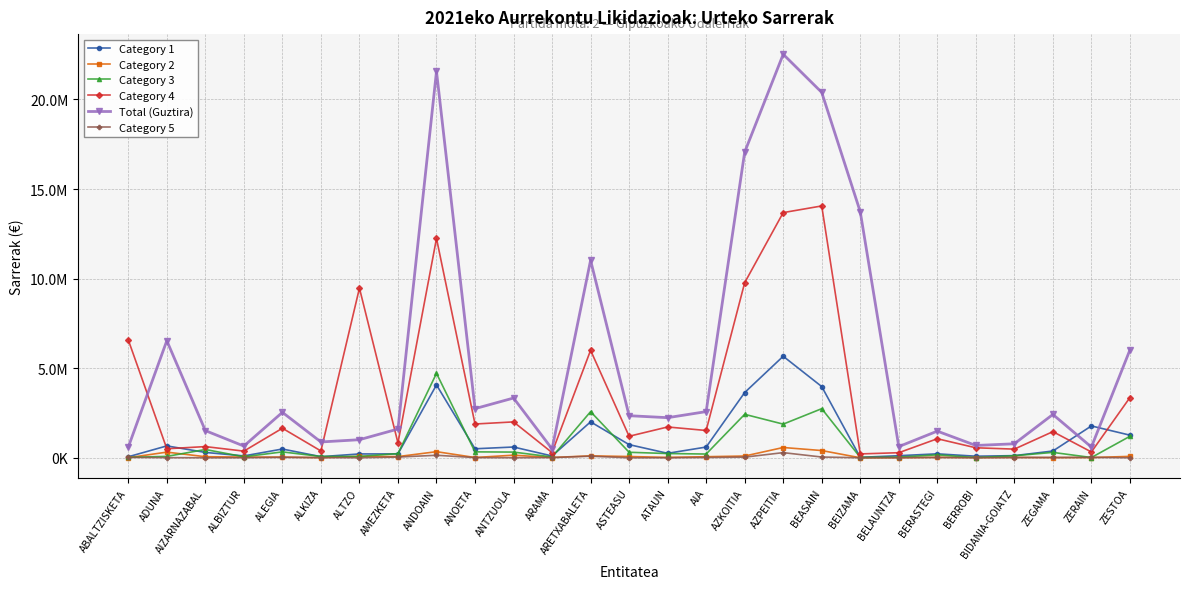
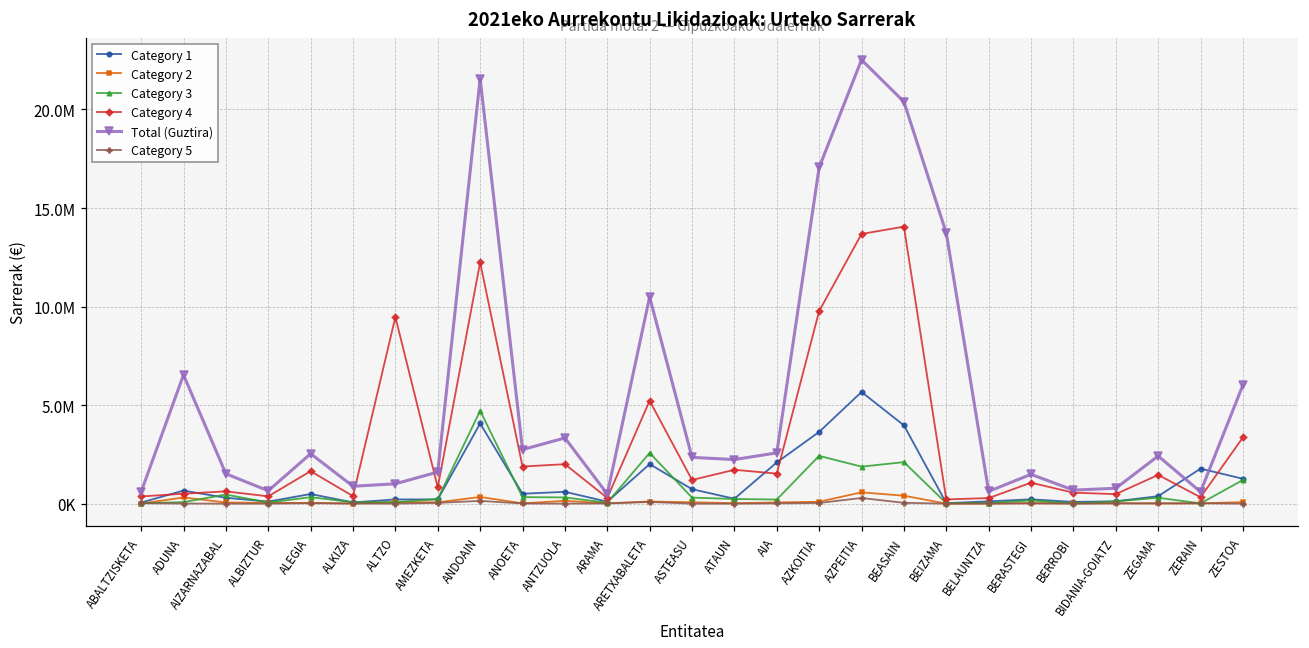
  {
    "Category 1": {
      "ADUNA": 700000,
      "AIZARNAZABAL": 300000,
      "ALEGIA": 500000,
      "ANDOAIN": 4100000,
      "ANOETA": 500000,
      "ANTZUOLA": 600000,
      "ARETXABALETA": 2000000,
      "ASTEASU": 700000,
-     "AIA": 600000,
+     "AIA": 2100000,
      "AZKOITIA": 3600000,
      "AZPEITIA": 5700000,
      "BEASAIN": 4000000,
      "ZERAIN": 1800000
    },
    "Category 2": {
      "ADUNA": 300000,
      "ANDOAIN": 300000,
      "AZPEITIA": 600000,
      "BEASAIN": 400000
    },
    "Category 3": {
      "AIZARNAZABAL": 500000,
      "ALEGIA": 300000,
      "ANDOAIN": 4700000,
      "ANOETA": 300000,
      "ANTZUOLA": 300000,
      "ARETXABALETA": 2600000,
      "ASTEASU": 300000,
      "AIA": 200000,
      "AZKOITIA": 2400000,
      "AZPEITIA": 1900000,
-     "BEASAIN": 2700000
+     "BEASAIN": 2100000
    },
    "Category 4": {
-     "ABALTZISKETA": 6600000,
+     "ABALTZISKETA": 400000,
      "ADUNA": 500000,
      "AIZARNAZABAL": 600000,
      "ALBIZTUR": 400000,
      "ALEGIA": 1600000,
      "ALKIZA": 400000,
      "ALTZO": 9500000,
      "AMEZKETA": 800000,
      "ANDOAIN": 12200000,
      "ANOETA": 1900000,
      "ANTZUOLA": 2000000,
      "ARAMA": 300000,
-     "ARETXABALETA": 6000000,
+     "ARETXABALETA": 5200000,
      "ASTEASU": 1200000,
      "ATAUN": 1700000,
      "AIA": 1500000,
      "AZKOITIA": 9800000,
      "AZPEITIA": 13700000,
      "BEASAIN": 14100000,
      "BEIZAMA": 200000,
      "BELAUNTZA": 300000,
      "BERASTEGI": 1100000,
      "BIDANIA-GOIATZ": 500000,
      "ZEGAMA": 1500000,
      "ZERAIN": 300000,
      "ZESTOA": 3400000
    },
    "Total (Guztira)": {
      "ABALTZISKETA": 600000,
      "ADUNA": 6500000,
      "AIZARNAZABAL": 1500000,
      "ALBIZTUR": 700000,
      "ALEGIA": 2500000,
      "ALKIZA": 900000,
      "ALTZO": 1000000,
      "AMEZKETA": 1600000,
      "ANDOAIN": 21600000,
      "ANOETA": 2700000,
      "ANTZUOLA": 3300000,
      "ARAMA": 500000,
-     "ARETXABALETA": 11000000,
+     "ARETXABALETA": 10500000,
      "ASTEASU": 2300000,
      "ATAUN": 2200000,
      "AIA": 2600000,
      "AZKOITIA": 17100000,
      "AZPEITIA": 22500000,
      "BEASAIN": 20400000,
      "BEIZAMA": 13700000,
      "BELAUNTZA": 600000,
      "BERASTEGI": 1500000,
      "BIDANIA-GOIATZ": 800000,
      "ZEGAMA": 2400000,
      "ZERAIN": 600000,
      "ZESTOA": 6000000
    },
    "Category 5": {
      "ANDOAIN": 100000,
      "AZPEITIA": 300000,
      "BEASAIN": 0
    }
  }
